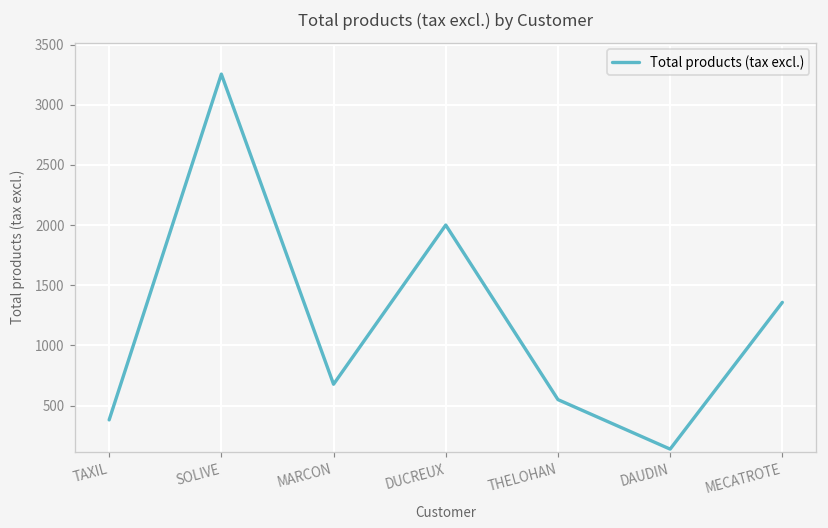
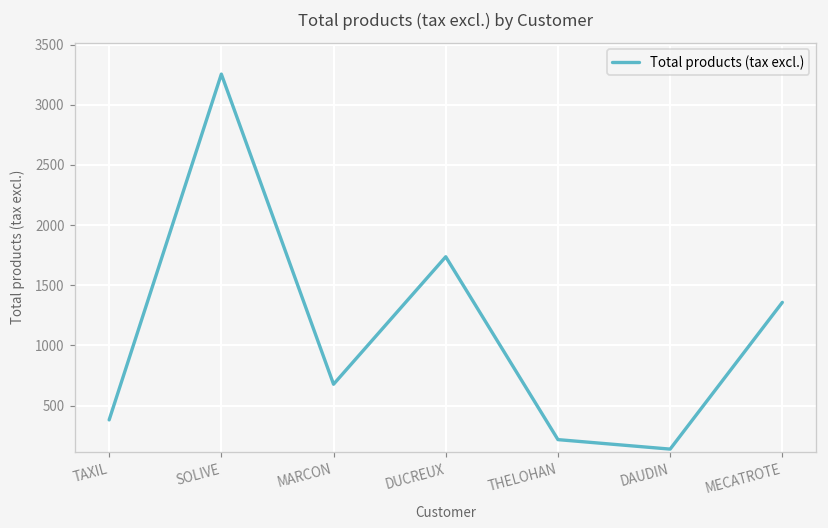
  {
    "TAXIL": 380,
    "SOLIVE": 3260,
    "MARCON": 680,
-   "DUCREUX": 2000,
-   "THELOHAN": 550,
+   "DUCREUX": 1740,
+   "THELOHAN": 220,
    "DAUDIN": 140,
    "MECATROTE": 1360
  }
